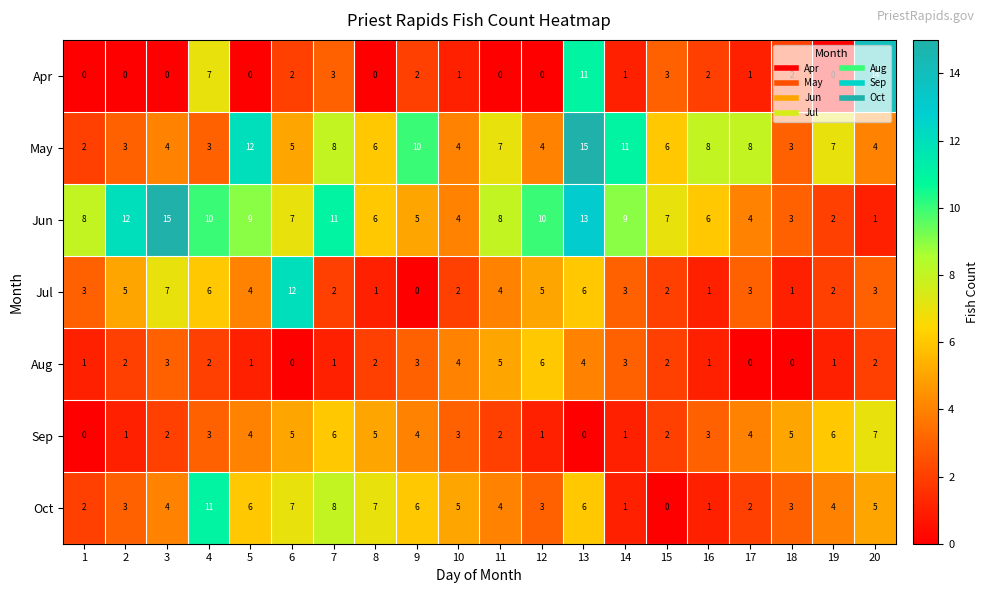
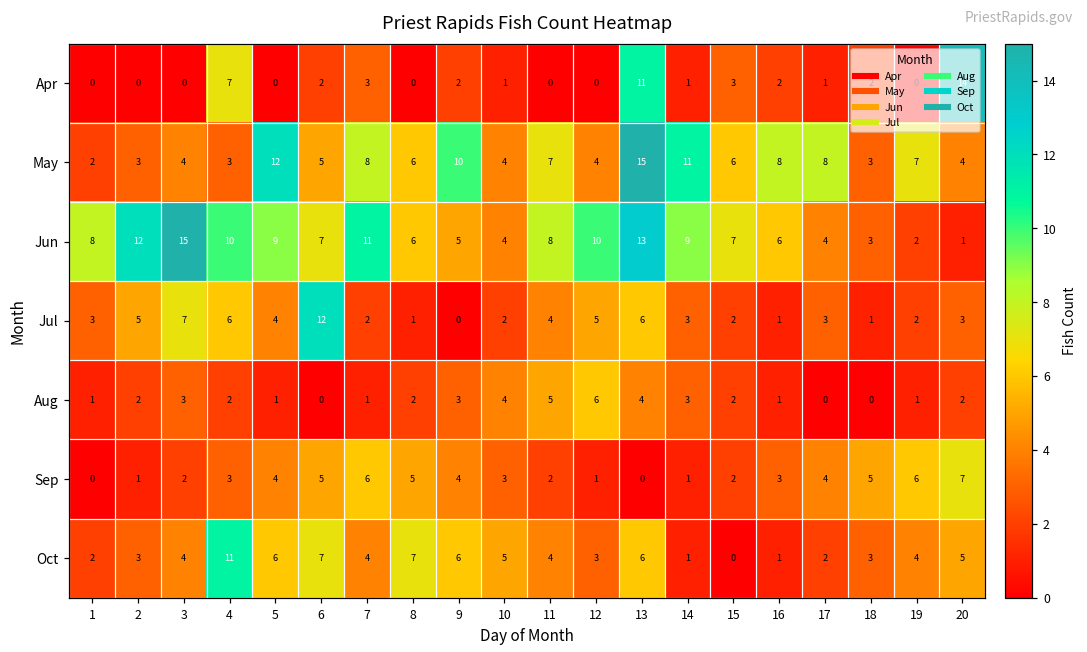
  {
    "Apr": {
      "1": 0,
      "2": 0,
      "3": 0,
      "4": 7,
      "5": 0,
      "6": 2,
      "7": 3,
      "8": 0,
      "9": 2,
      "10": 1,
      "11": 0,
      "12": 0,
      "13": 11,
      "14": 1,
      "15": 3,
      "16": 2,
      "17": 1
    },
    "May": {
      "1": 2,
      "2": 3,
      "3": 4,
      "4": 3,
      "5": 12,
      "6": 5,
      "7": 8,
      "8": 6,
      "9": 10,
      "10": 4,
      "11": 7,
      "12": 4,
      "13": 15,
      "14": 11,
      "15": 6,
      "16": 8,
      "17": 8,
      "18": 3,
      "19": 7,
      "20": 4
    },
    "Jun": {
      "1": 8,
      "2": 12,
      "3": 15,
      "4": 10,
      "5": 9,
      "6": 7,
      "7": 11,
      "8": 6,
      "9": 5,
      "10": 4,
      "11": 8,
      "12": 10,
      "13": 13,
      "14": 9,
      "15": 7,
      "16": 6,
      "17": 4,
      "18": 3,
      "19": 2,
      "20": 1
    },
    "Jul": {
      "1": 3,
      "2": 5,
      "3": 7,
      "4": 6,
      "5": 4,
      "6": 12,
      "7": 2,
      "8": 1,
      "9": 0,
      "10": 2,
      "11": 4,
      "12": 5,
      "13": 6,
      "14": 3,
      "15": 2,
      "16": 1,
      "17": 3,
      "18": 1,
      "19": 2,
      "20": 3
    },
    "Aug": {
      "1": 1,
      "2": 2,
      "3": 3,
      "4": 2,
      "5": 1,
      "6": 0,
      "7": 1,
      "8": 2,
      "9": 3,
      "10": 4,
      "11": 5,
      "12": 6,
      "13": 4,
      "14": 3,
      "15": 2,
      "16": 1,
      "17": 0,
      "18": 0,
      "19": 1,
      "20": 2
    },
    "Sep": {
      "1": 0,
      "2": 1,
      "3": 2,
      "4": 3,
      "5": 4,
      "6": 5,
      "7": 6,
      "8": 5,
      "9": 4,
      "10": 3,
      "11": 2,
      "12": 1,
      "13": 0,
      "14": 1,
      "15": 2,
      "16": 3,
      "17": 4,
      "18": 5,
      "19": 6,
      "20": 7
    },
    "Oct": {
      "1": 2,
      "2": 3,
      "3": 4,
      "4": 11,
      "5": 6,
      "6": 7,
-     "7": 8,
+     "7": 4,
      "8": 7,
      "9": 6,
      "10": 5,
      "11": 4,
      "12": 3,
      "13": 6,
      "14": 1,
      "15": 0,
      "16": 1,
      "17": 2,
      "18": 3,
      "19": 4,
      "20": 5
    }
  }
